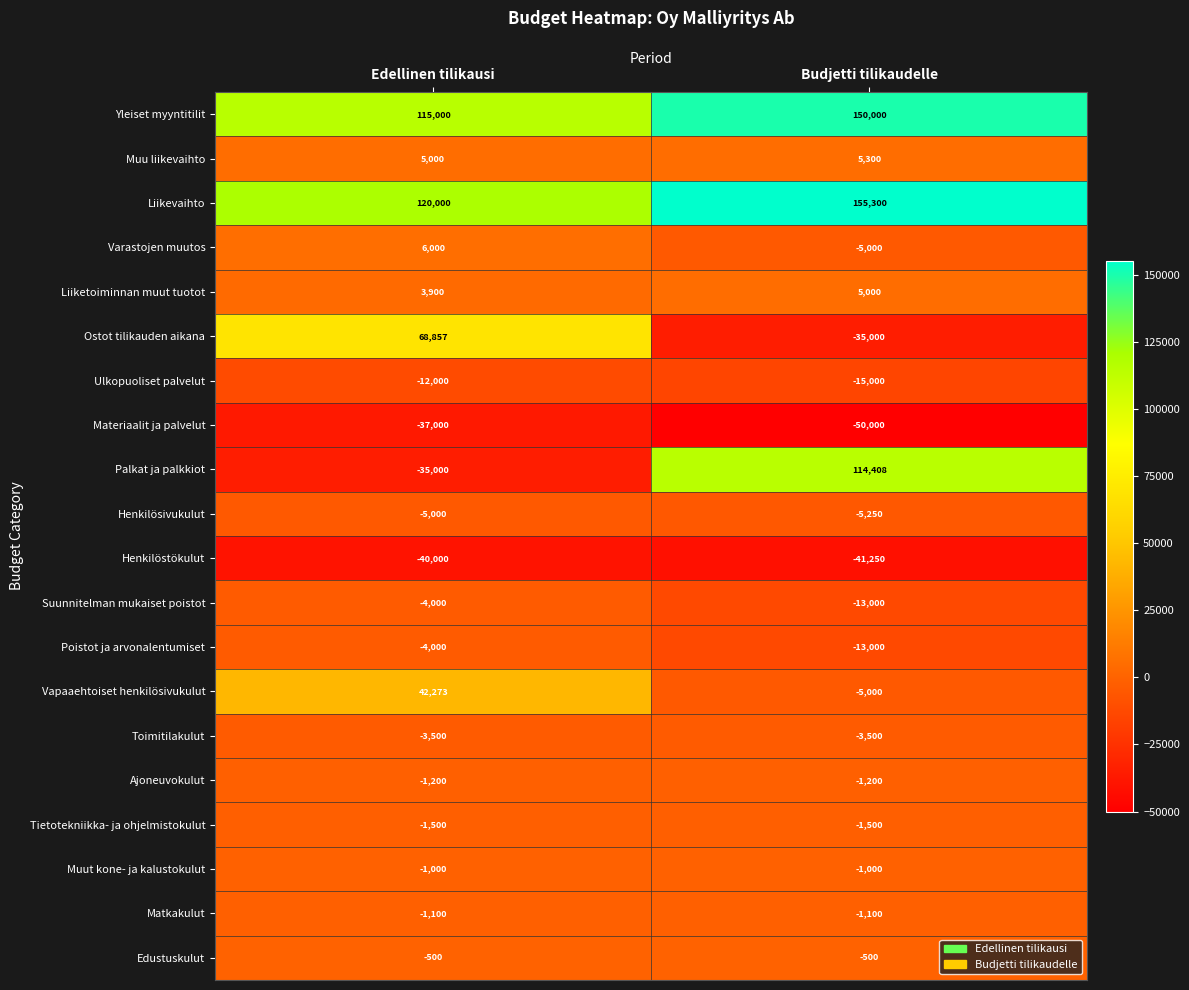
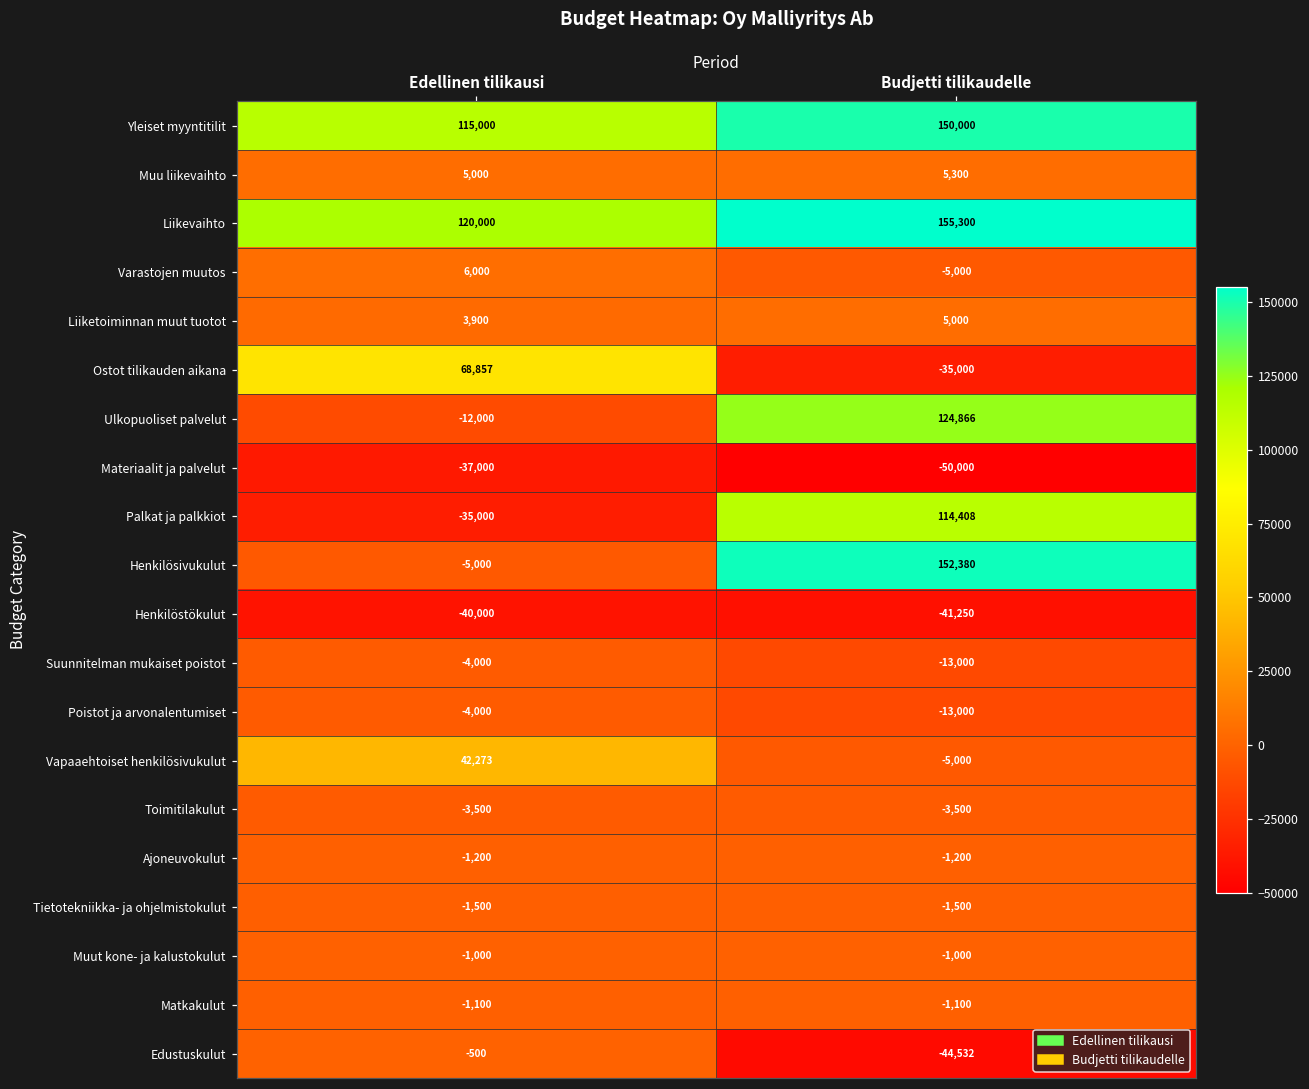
  {
    "Yleiset myyntitilit": {
      "Edellinen tilikausi": "115,000",
      "Budjetti tilikaudelle": "150,000"
    },
    "Muu liikevaihto": {
      "Edellinen tilikausi": "5,000",
      "Budjetti tilikaudelle": "5,300"
    },
    "Liikevaihto": {
      "Edellinen tilikausi": "120,000",
      "Budjetti tilikaudelle": "155,300"
    },
    "Varastojen muutos": {
      "Edellinen tilikausi": "6,000",
      "Budjetti tilikaudelle": "-5,000"
    },
    "Liiketoiminnan muut tuotot": {
      "Edellinen tilikausi": "3,900",
      "Budjetti tilikaudelle": "5,000"
    },
    "Ostot tilikauden aikana": {
      "Edellinen tilikausi": "68,857",
      "Budjetti tilikaudelle": "-35,000"
    },
    "Ulkopuoliset palvelut": {
      "Edellinen tilikausi": "-12,000",
-     "Budjetti tilikaudelle": "-15,000"
+     "Budjetti tilikaudelle": "124,866"
    },
    "Materiaalit ja palvelut": {
      "Edellinen tilikausi": "-37,000",
      "Budjetti tilikaudelle": "-50,000"
    },
    "Palkat ja palkkiot": {
      "Edellinen tilikausi": "-35,000",
      "Budjetti tilikaudelle": "114,408"
    },
    "Henkilösivukulut": {
      "Edellinen tilikausi": "-5,000",
-     "Budjetti tilikaudelle": "-5,250"
+     "Budjetti tilikaudelle": "152,380"
    },
    "Henkilöstökulut": {
      "Edellinen tilikausi": "-40,000",
      "Budjetti tilikaudelle": "-41,250"
    },
    "Suunnitelman mukaiset poistot": {
      "Edellinen tilikausi": "-4,000",
      "Budjetti tilikaudelle": "-13,000"
    },
    "Poistot ja arvonalentumiset": {
      "Edellinen tilikausi": "-4,000",
      "Budjetti tilikaudelle": "-13,000"
    },
    "Vapaaehtoiset henkilösivukulut": {
      "Edellinen tilikausi": "42,273",
      "Budjetti tilikaudelle": "-5,000"
    },
    "Toimitilakulut": {
      "Edellinen tilikausi": "-3,500",
      "Budjetti tilikaudelle": "-3,500"
    },
    "Ajoneuvokulut": {
      "Edellinen tilikausi": "-1,200",
      "Budjetti tilikaudelle": "-1,200"
    },
    "Tietotekniikka- ja ohjelmistokulut": {
      "Edellinen tilikausi": "-1,500",
      "Budjetti tilikaudelle": "-1,500"
    },
    "Muut kone- ja kalustokulut": {
      "Edellinen tilikausi": "-1,000",
      "Budjetti tilikaudelle": "-1,000"
    },
    "Matkakulut": {
      "Edellinen tilikausi": "-1,100",
      "Budjetti tilikaudelle": "-1,100"
    },
    "Edustuskulut": {
      "Edellinen tilikausi": "-500",
-     "Budjetti tilikaudelle": "-500"
+     "Budjetti tilikaudelle": "-44,532"
    }
  }
